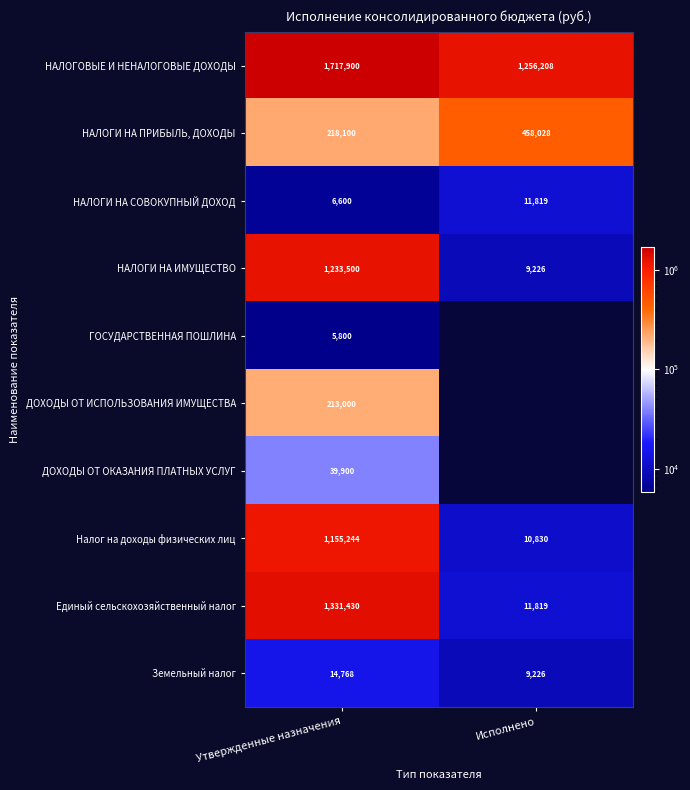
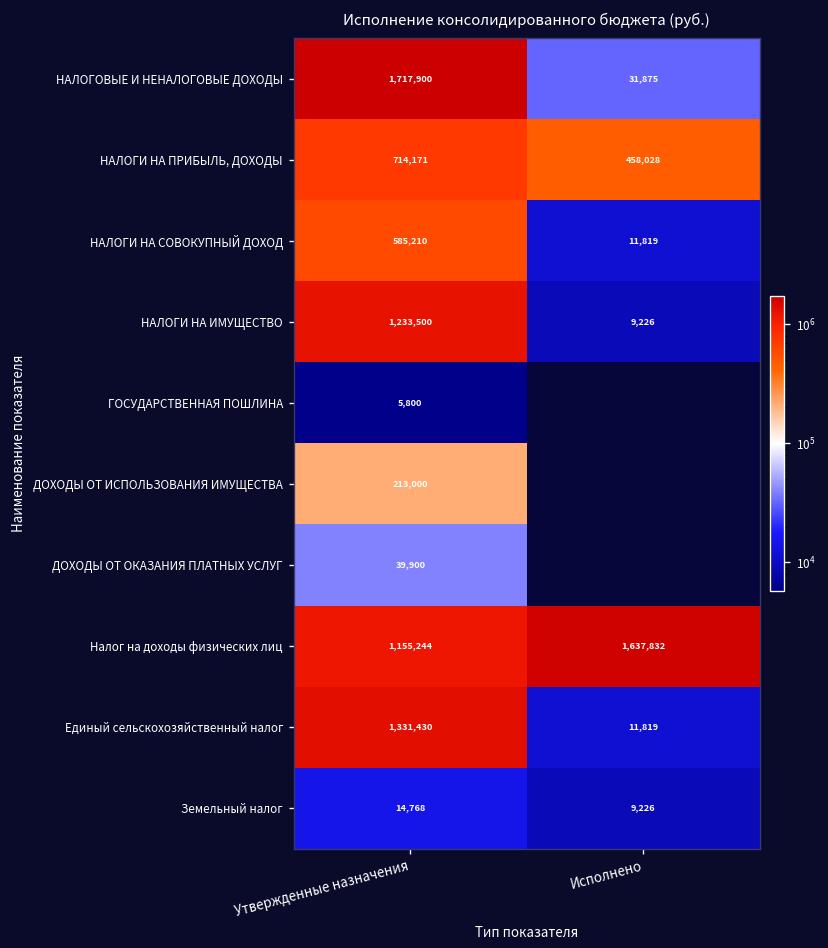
  {
    "НАЛОГОВЫЕ И НЕНАЛОГОВЫЕ ДОХОДЫ": {
      "Утвержденные назначения": "1,717,900",
-     "Исполнено": "1,256,208"
+     "Исполнено": "31,875"
    },
    "НАЛОГИ НА ПРИБЫЛЬ, ДОХОДЫ": {
-     "Утвержденные назначения": "218,100",
+     "Утвержденные назначения": "714,171",
      "Исполнено": "458,028"
    },
    "НАЛОГИ НА СОВОКУПНЫЙ ДОХОД": {
-     "Утвержденные назначения": "6,600",
+     "Утвержденные назначения": "585,210",
      "Исполнено": "11,819"
    },
    "НАЛОГИ НА ИМУЩЕСТВО": {
      "Утвержденные назначения": "1,233,500",
      "Исполнено": "9,226"
    },
    "ГОСУДАРСТВЕННАЯ ПОШЛИНА": {
      "Утвержденные назначения": "5,800"
    },
    "ДОХОДЫ ОТ ИСПОЛЬЗОВАНИЯ ИМУЩЕСТВА": {
      "Утвержденные назначения": "213,000"
    },
    "ДОХОДЫ ОТ ОКАЗАНИЯ ПЛАТНЫХ УСЛУГ": {
      "Утвержденные назначения": "39,900"
    },
    "Налог на доходы физических лиц": {
      "Утвержденные назначения": "1,155,244",
-     "Исполнено": "10,830"
+     "Исполнено": "1,637,832"
    },
    "Единый сельскохозяйственный налог": {
      "Утвержденные назначения": "1,331,430",
      "Исполнено": "11,819"
    },
    "Земельный налог": {
      "Утвержденные назначения": "14,768",
      "Исполнено": "9,226"
    }
  }
